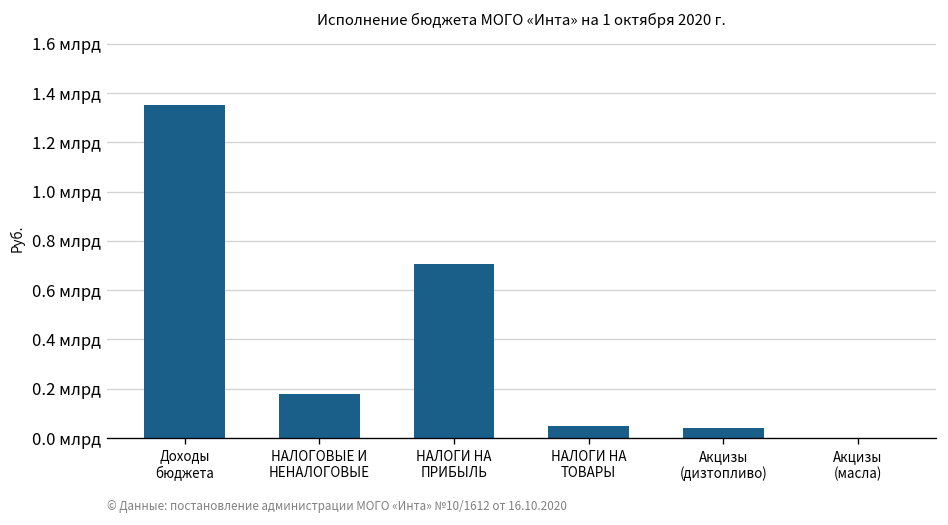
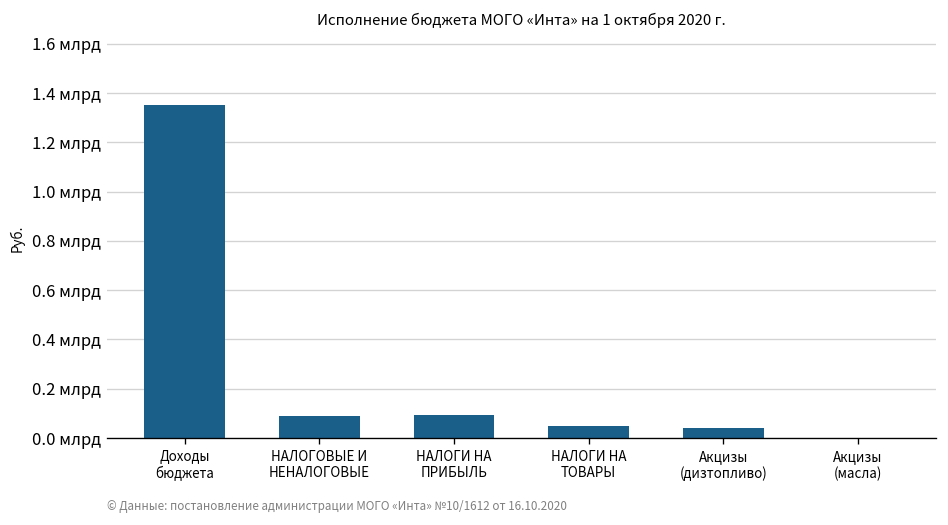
  {
    "Доходы бюджета": "1.35 млрд",
-   "НАЛОГОВЫЕ И НЕНАЛОГОВЫЕ": "0.18 млрд",
-   "НАЛОГИ НА ПРИБЫЛЬ": "0.71 млрд",
+   "НАЛОГОВЫЕ И НЕНАЛОГОВЫЕ": "0.09 млрд",
+   "НАЛОГИ НА ПРИБЫЛЬ": "0.10 млрд",
    "НАЛОГИ НА ТОВАРЫ": "0.05 млрд",
    "Акцизы (дизтопливо)": "0.04 млрд"
  }
